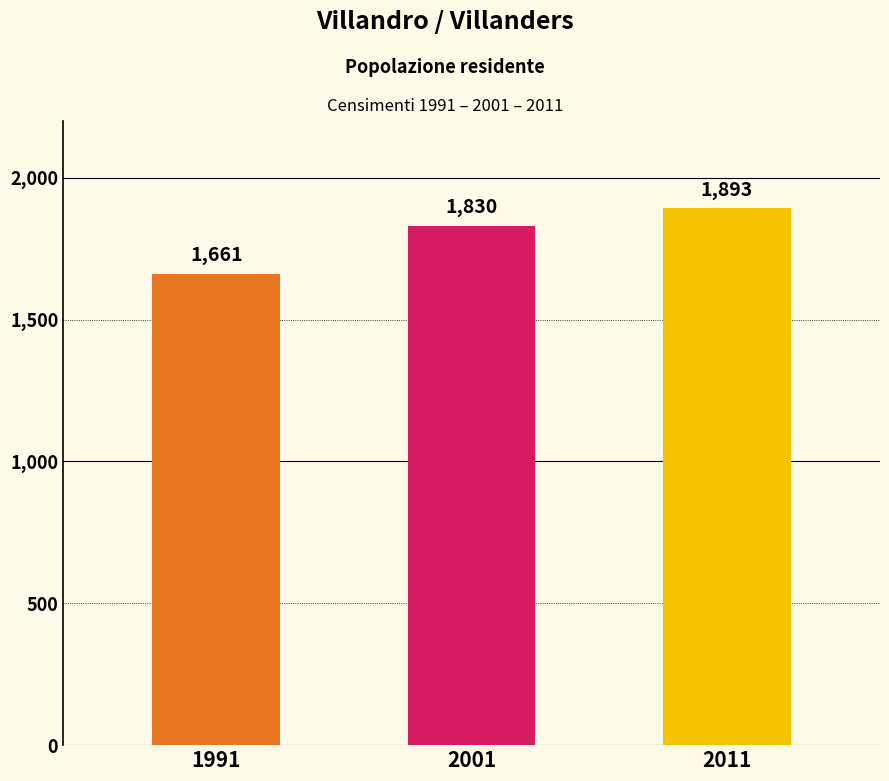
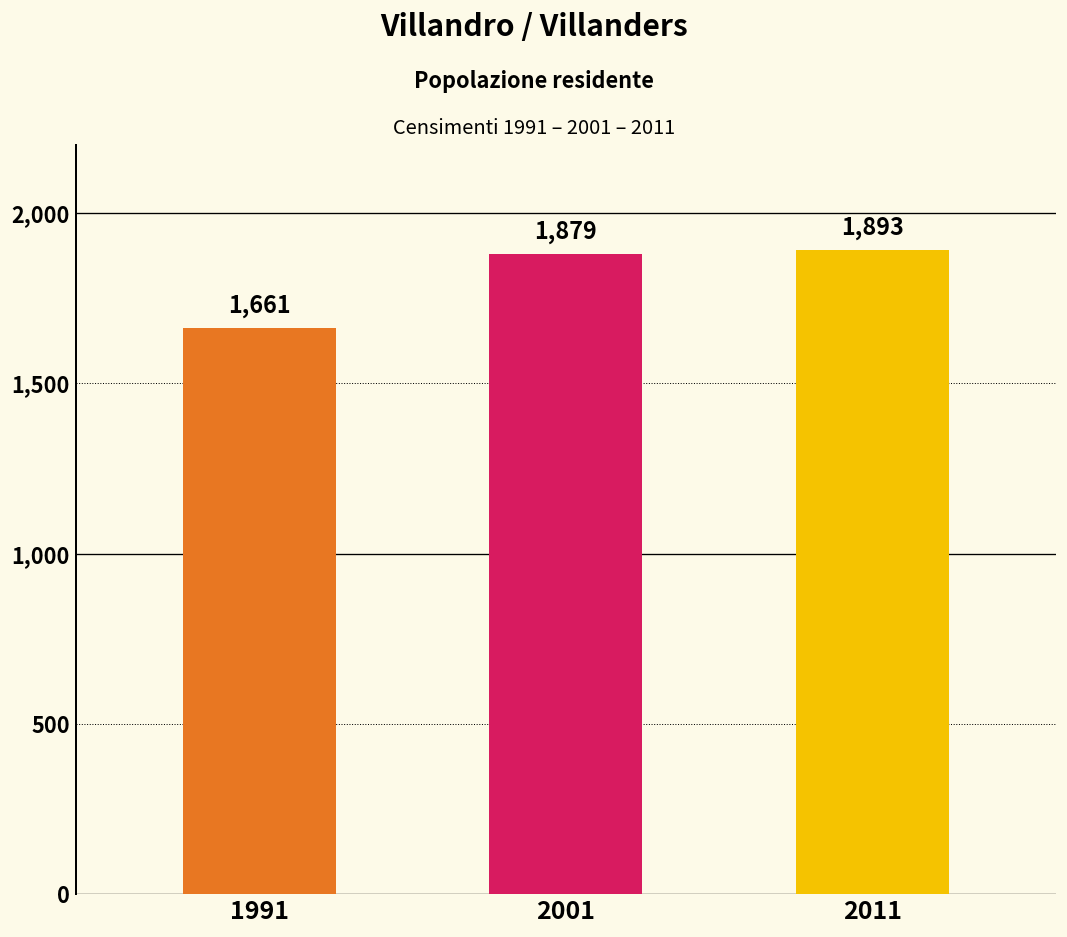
  {
    "1991": "1,661",
-   "2001": "1,830",
+   "2001": "1,879",
    "2011": "1,893"
  }
